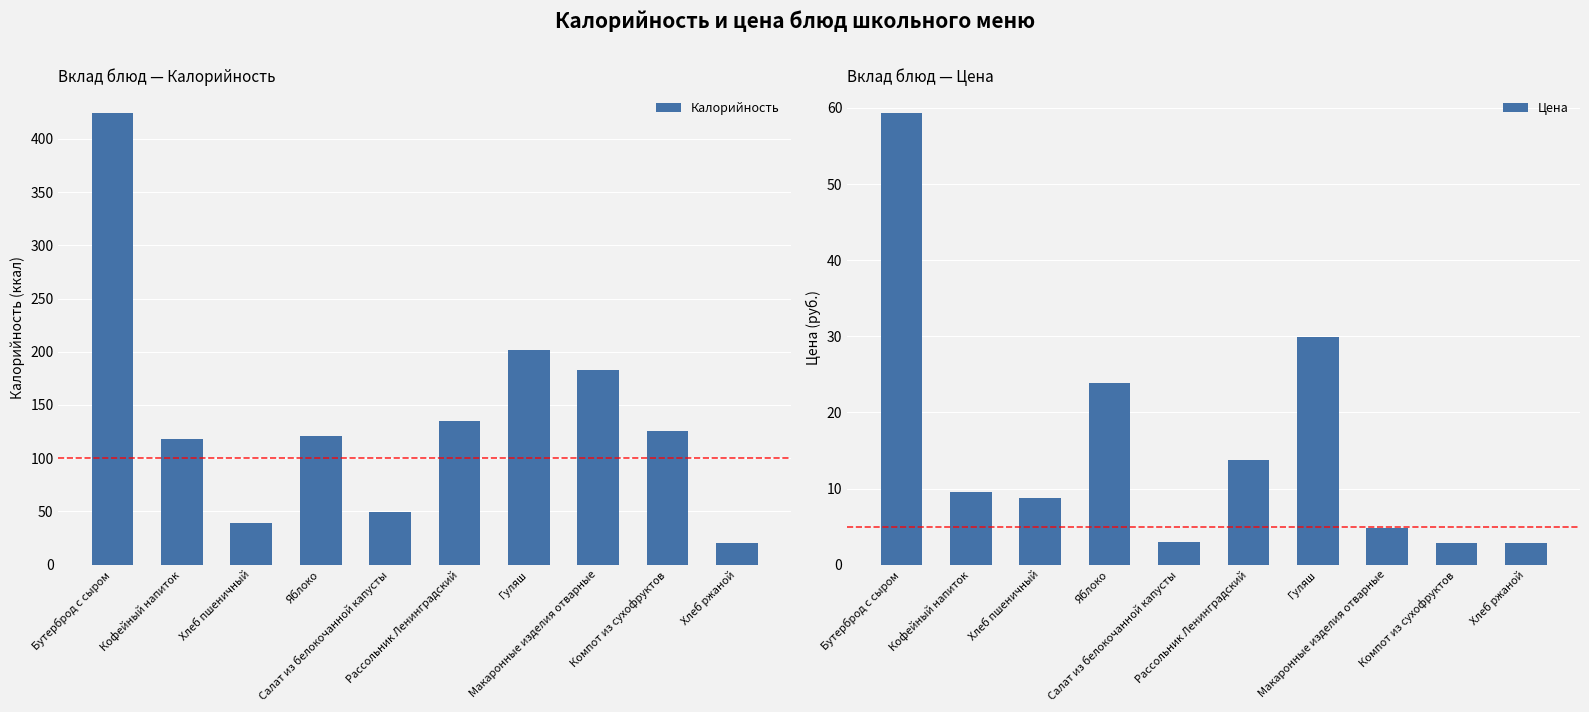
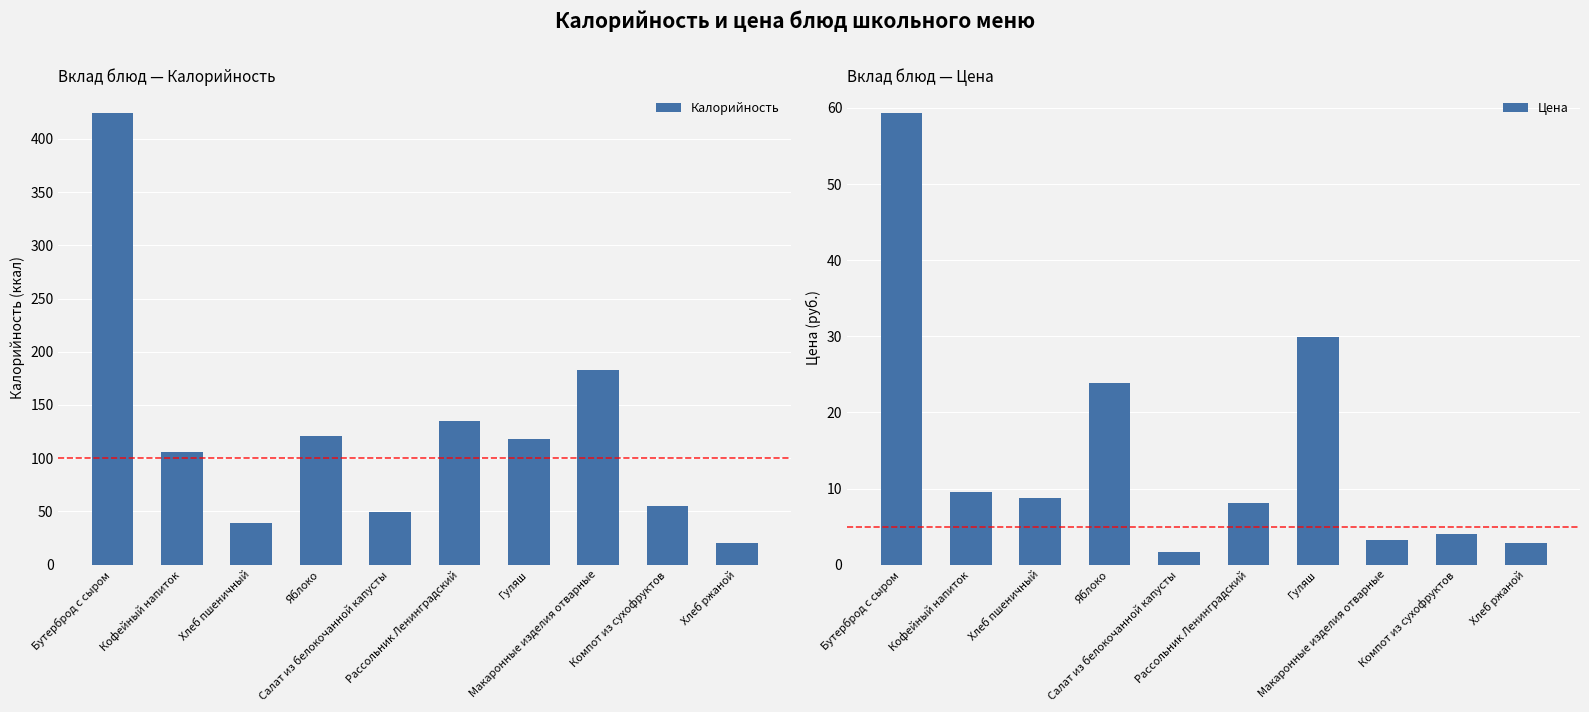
  {
    "Вклад блюд — Калорийность": {
      "Бутерброд с сыром": 424,
-     "Кофейный напиток": 118,
+     "Кофейный напиток": 106,
      "Хлеб пшеничный": 39,
      "Яблоко": 121,
      "Салат из белокочанной капусты": 49,
      "Рассольник Ленинградский": 135,
-     "Гуляш": 202,
+     "Гуляш": 118,
      "Макаронные изделия отварные": 183,
-     "Компот из сухофруктов": 126,
+     "Компот из сухофруктов": 55,
      "Хлеб ржаной": 20
    },
    "Вклад блюд — Цена": {
      "Бутерброд с сыром": 59,
      "Кофейный напиток": 10,
      "Хлеб пшеничный": 9,
      "Яблоко": 24,
-     "Салат из белокочанной капусты": 3,
-     "Рассольник Ленинградский": 14,
+     "Салат из белокочанной капусты": 2,
+     "Рассольник Ленинградский": 8,
      "Гуляш": 30,
-     "Макаронные изделия отварные": 5,
-     "Компот из сухофруктов": 3,
+     "Макаронные изделия отварные": 3,
+     "Компот из сухофруктов": 4,
      "Хлеб ржаной": 3
    }
  }
